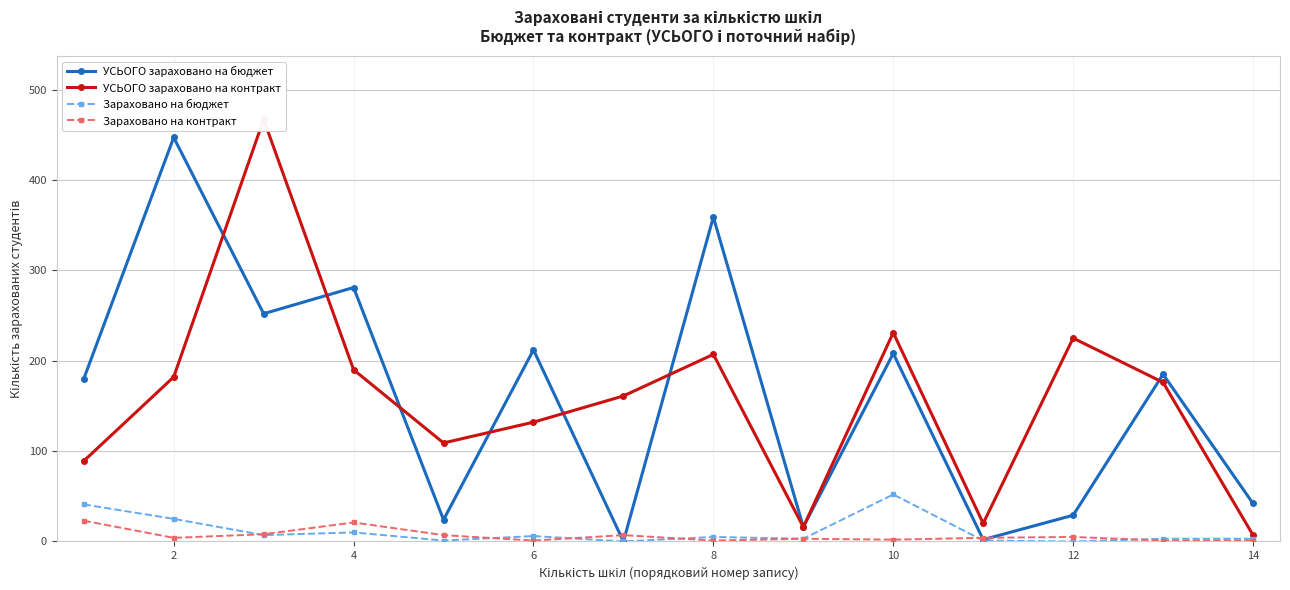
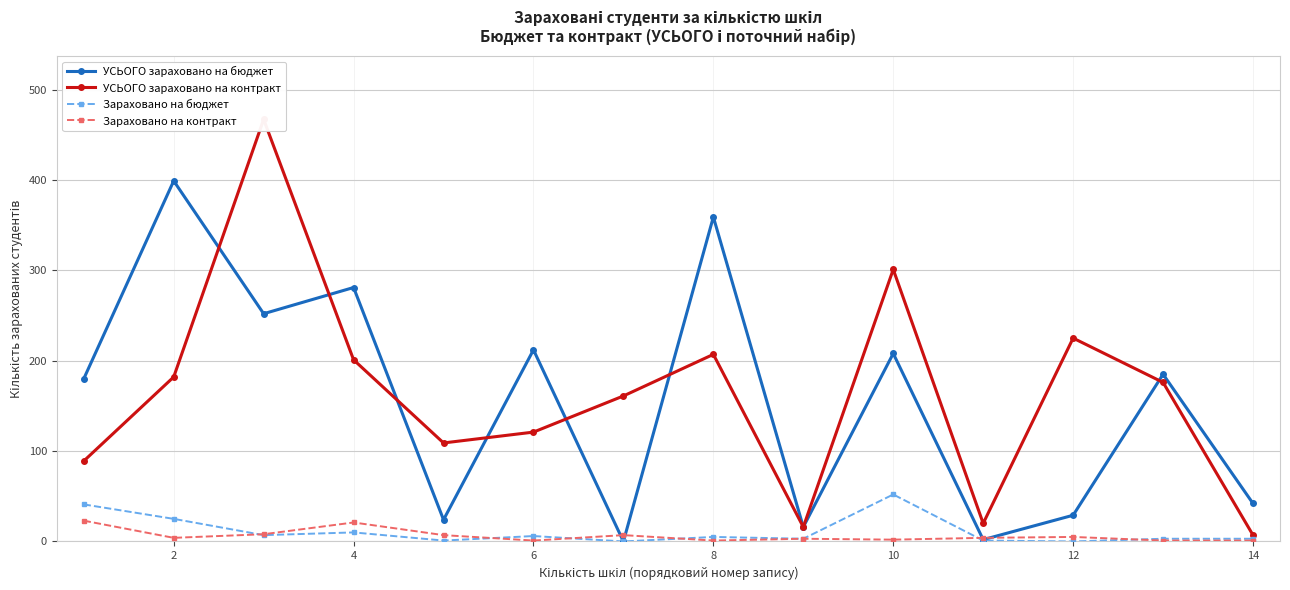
  {
    "УСЬОГО зараховано на бюджет": {
-     "2": 450,
+     "2": 400,
      "4": 280,
      "6": 210,
      "8": 360,
      "10": 210,
      "12": 30,
      "14": 40
    },
    "УСЬОГО зараховано на контракт": {
      "2": 180,
-     "4": 190,
-     "6": 130,
+     "4": 200,
+     "6": 120,
      "8": 210,
-     "10": 230,
+     "10": 300,
      "12": 230,
      "14": 10
    },
    "Зараховано на бюджет": {
      "2": 30,
      "4": 10,
      "6": 10,
      "8": 10,
      "10": 50,
      "12": 0
    },
    "Зараховано на контракт": {
      "2": 0,
      "4": 20,
      "6": 0,
      "8": 0,
      "10": 0,
      "12": 10
    }
  }
